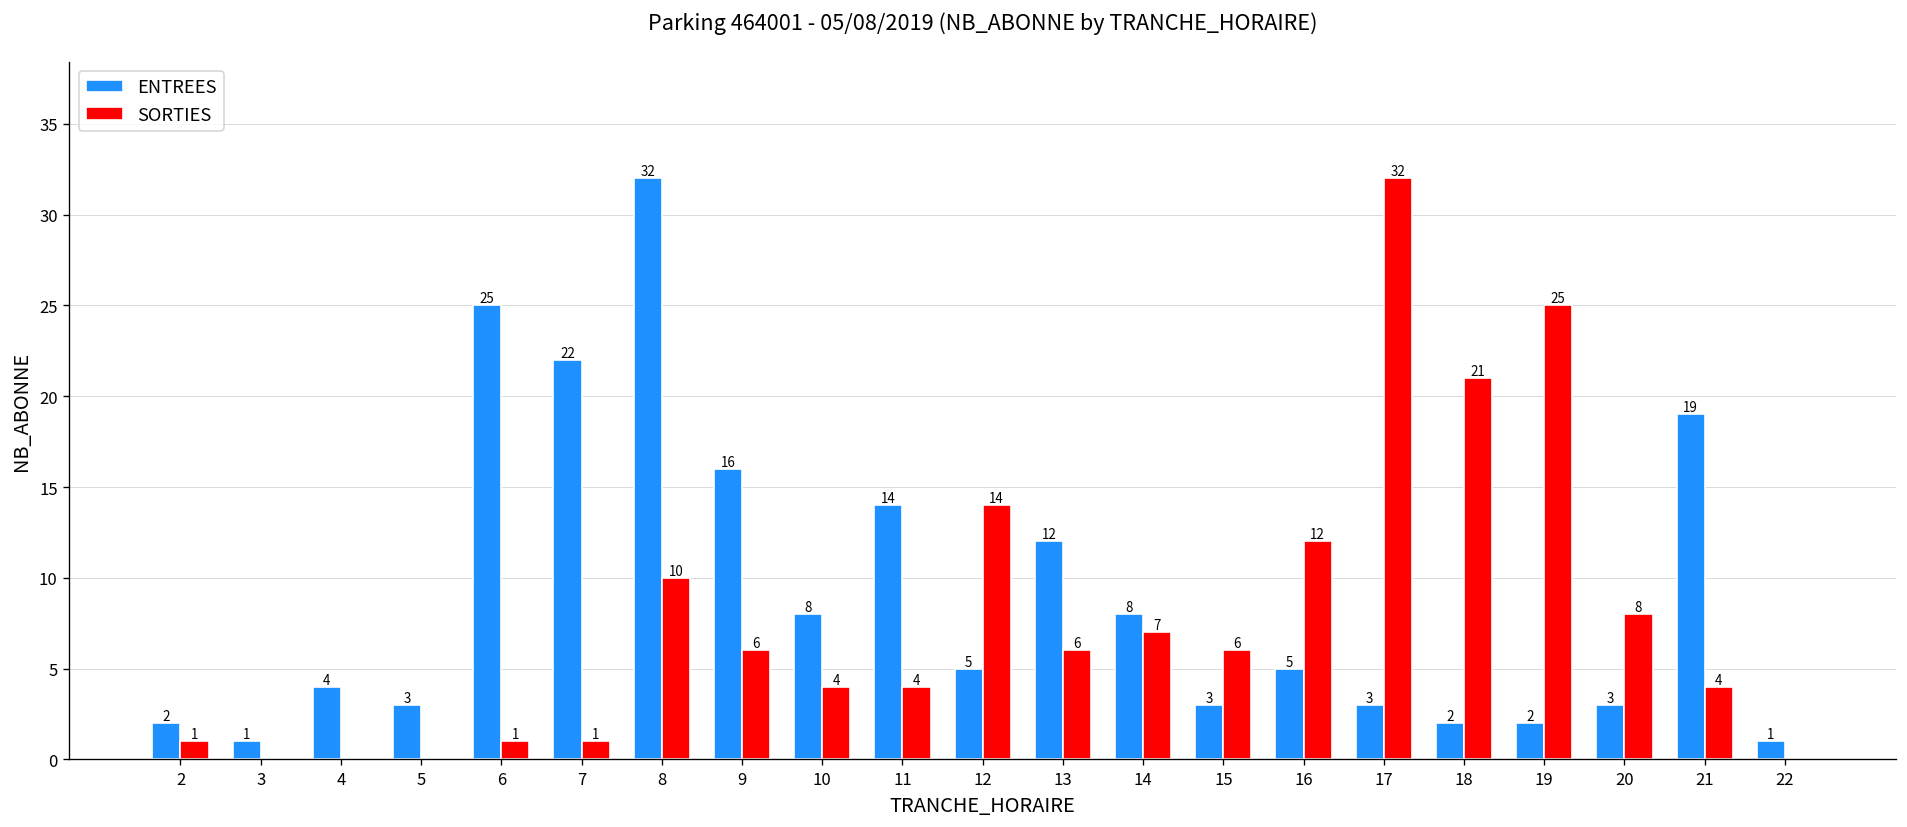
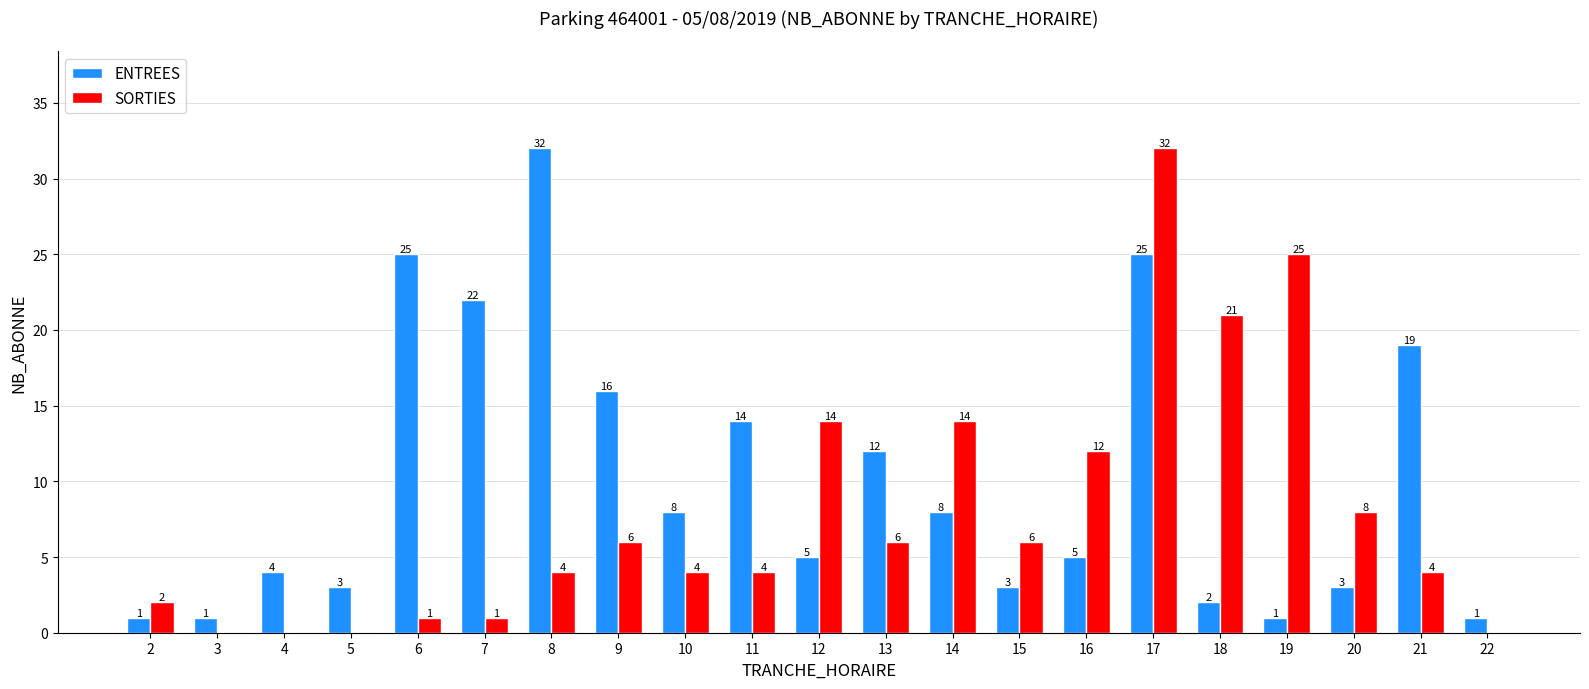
  {
    "ENTREES": {
-     "2": 2,
+     "2": 1,
      "3": 1,
      "4": 4,
      "5": 3,
      "6": 25,
      "7": 22,
      "8": 32,
      "9": 16,
      "10": 8,
      "11": 14,
      "12": 5,
      "13": 12,
      "14": 8,
      "15": 3,
      "16": 5,
-     "17": 3,
+     "17": 25,
      "18": 2,
-     "19": 2,
+     "19": 1,
      "20": 3,
      "21": 19,
      "22": 1
    },
    "SORTIES": {
-     "2": 1,
+     "2": 2,
      "6": 1,
      "7": 1,
-     "8": 10,
+     "8": 4,
      "9": 6,
      "10": 4,
      "11": 4,
      "12": 14,
      "13": 6,
-     "14": 7,
+     "14": 14,
      "15": 6,
      "16": 12,
      "17": 32,
      "18": 21,
      "19": 25,
      "20": 8,
      "21": 4
    }
  }
